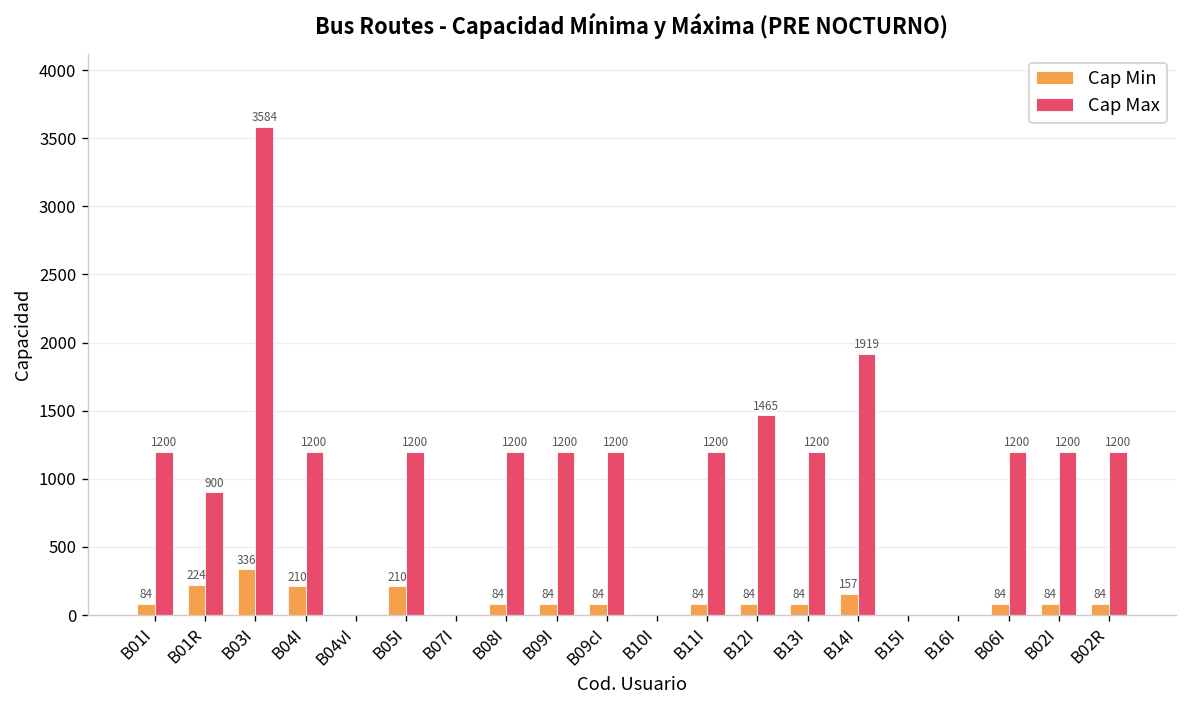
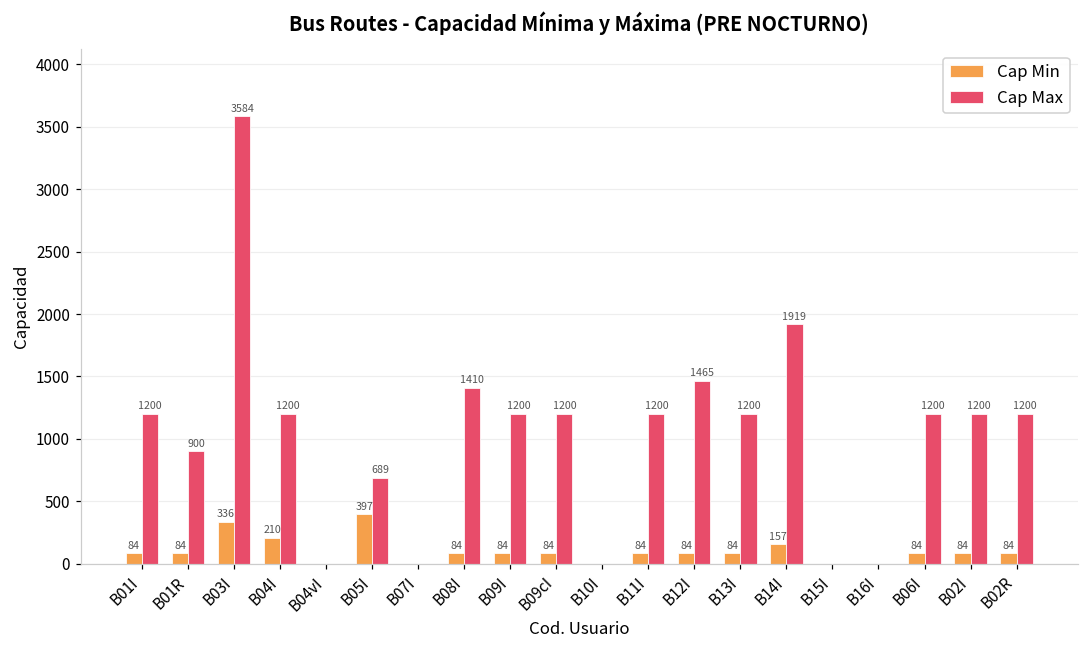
  {
    "Cap Min": {
      "B01I": 84,
-     "B01R": 224,
+     "B01R": 84,
      "B03I": 336,
      "B04I": 210,
-     "B05I": 210,
+     "B05I": 397,
      "B08I": 84,
      "B09I": 84,
      "B09cI": 84,
      "B11I": 84,
      "B12I": 84,
      "B13I": 84,
      "B14I": 157,
      "B06I": 84,
      "B02I": 84,
      "B02R": 84
    },
    "Cap Max": {
      "B01I": 1200,
      "B01R": 900,
      "B03I": 3584,
      "B04I": 1200,
-     "B05I": 1200,
-     "B08I": 1200,
+     "B05I": 689,
+     "B08I": 1410,
      "B09I": 1200,
      "B09cI": 1200,
      "B11I": 1200,
      "B12I": 1465,
      "B13I": 1200,
      "B14I": 1919,
      "B06I": 1200,
      "B02I": 1200,
      "B02R": 1200
    }
  }
